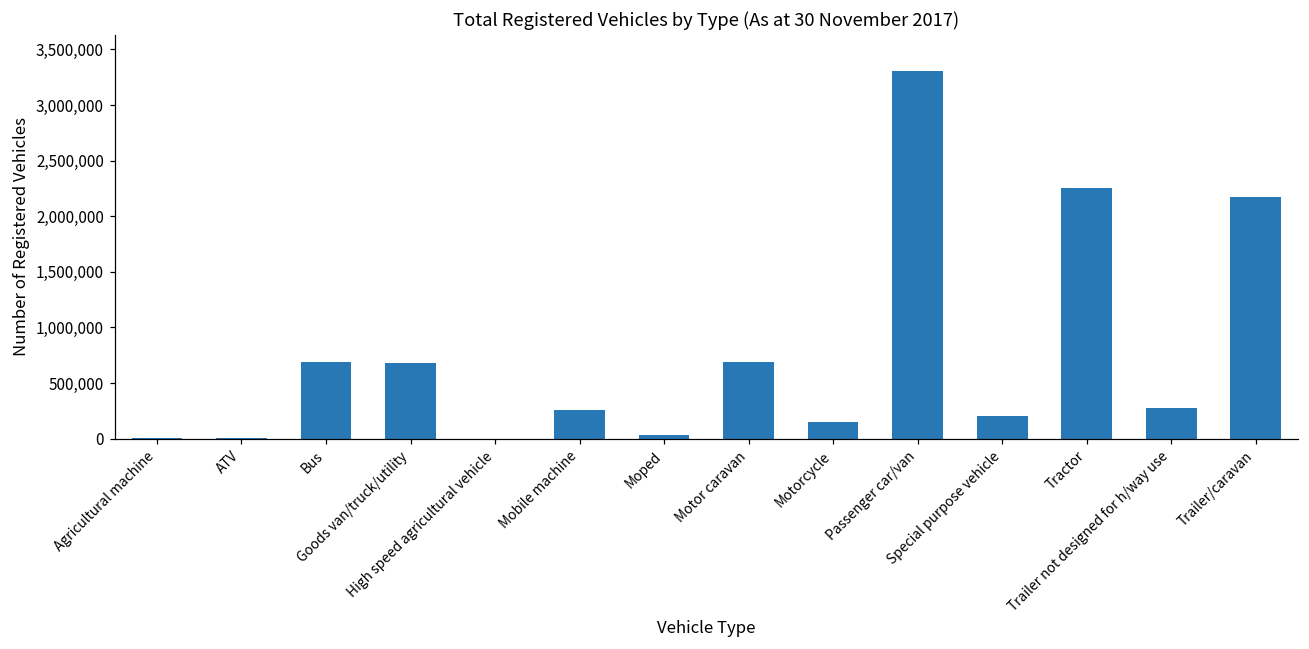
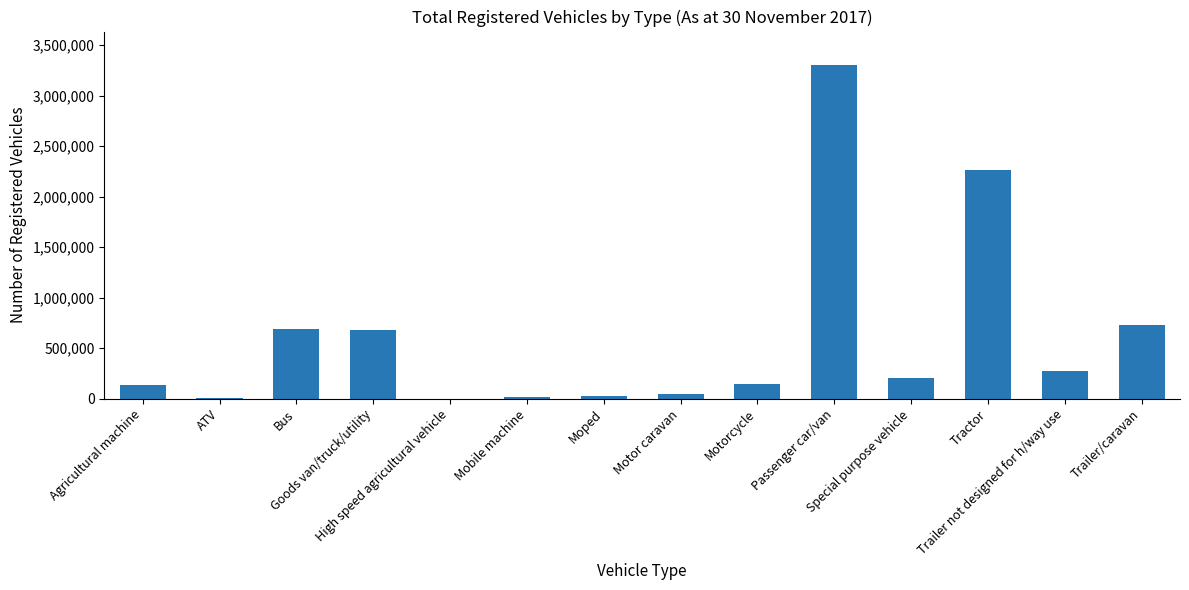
  {
-   "Agricultural machine": "0",
+   "Agricultural machine": "130,000",
    "Bus": "690,000",
    "Goods van/truck/utility": "680,000",
-   "Mobile machine": "260,000",
+   "Mobile machine": "20,000",
    "Moped": "30,000",
-   "Motor caravan": "690,000",
+   "Motor caravan": "40,000",
    "Motorcycle": "150,000",
    "Passenger car/van": "3,300,000",
    "Special purpose vehicle": "210,000",
    "Tractor": "2,260,000",
    "Trailer not designed for h/way use": "280,000",
-   "Trailer/caravan": "2,170,000"
+   "Trailer/caravan": "730,000"
  }
